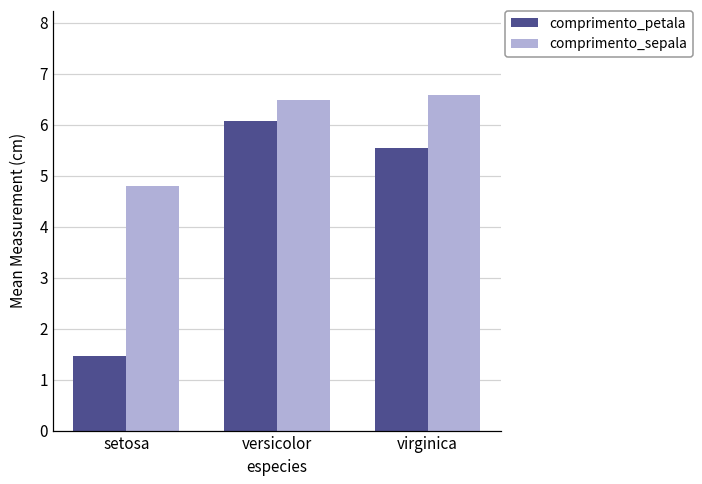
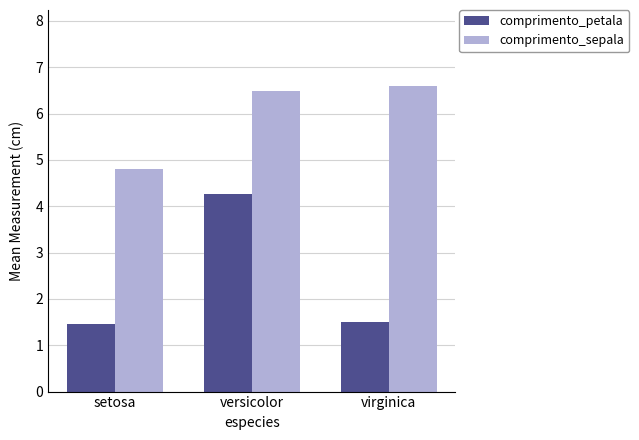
  {
    "comprimento_petala": {
      "setosa": 1.5,
-     "versicolor": 6.1,
-     "virginica": 5.6
+     "versicolor": 4.3,
+     "virginica": 1.5
    },
    "comprimento_sepala": {
      "setosa": 4.8,
      "versicolor": 6.5,
      "virginica": 6.6
    }
  }
